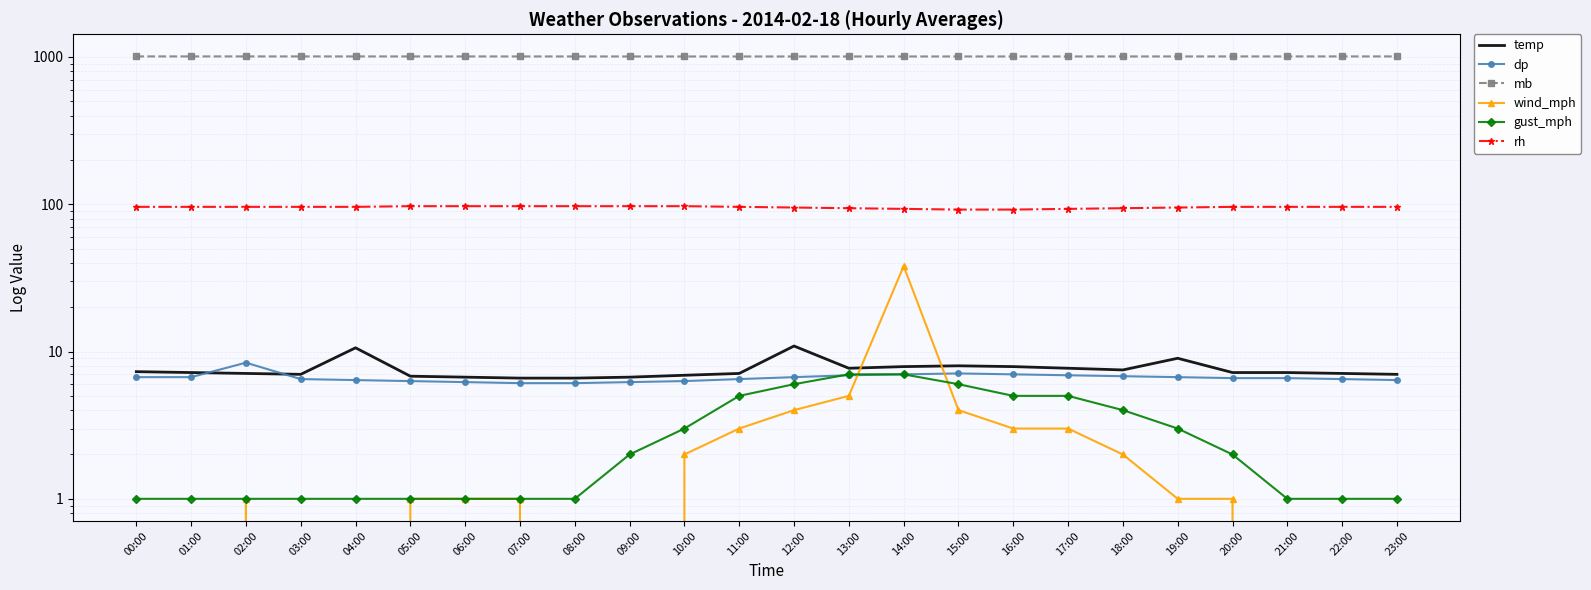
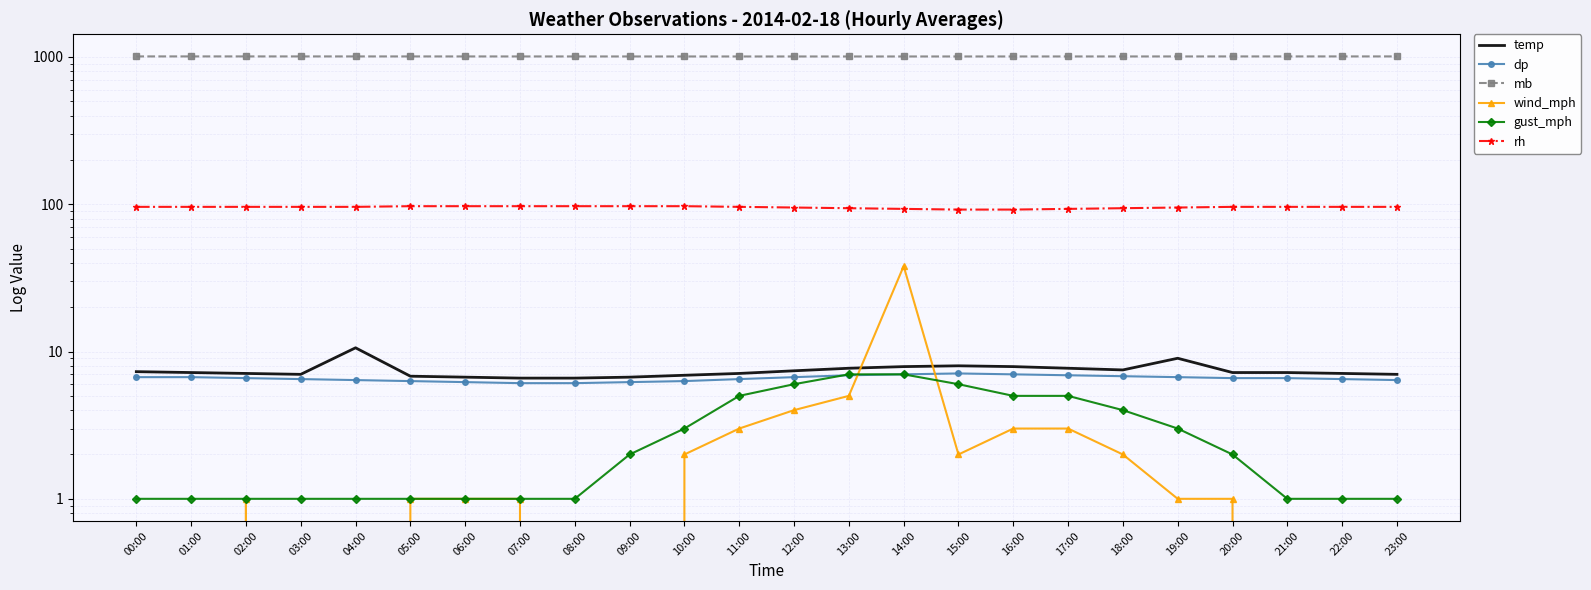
  {
    "temp": {
      "00:00": 7,
      "01:00": 7,
      "02:00": 7,
      "03:00": 7,
      "04:00": 11,
      "05:00": 7,
      "06:00": 7,
      "07:00": 7,
      "08:00": 7,
      "09:00": 7,
      "10:00": 7,
      "11:00": 7,
-     "12:00": 11,
+     "12:00": 7,
      "13:00": 8,
      "14:00": 8,
      "15:00": 8,
      "16:00": 8,
      "17:00": 8,
      "18:00": 8,
      "19:00": 9,
      "20:00": 7,
      "21:00": 7,
      "22:00": 7,
      "23:00": 7
    },
    "dp": {
      "00:00": 7,
      "01:00": 7,
-     "02:00": 8,
+     "02:00": 7,
      "03:00": 7,
      "04:00": 6,
      "05:00": 6.3,
      "06:00": 6,
      "07:00": 6,
      "08:00": 6,
      "09:00": 6,
      "10:00": 6.3,
      "11:00": 7,
      "12:00": 7,
      "15:00": 7,
      "16:00": 7,
      "17:00": 7,
      "18:00": 7,
      "19:00": 7,
      "20:00": 7,
      "21:00": 7,
      "22:00": 7,
      "23:00": 6
    },
    "mb": {
      "00:00": 1000,
      "01:00": 1000,
      "02:00": 1000,
      "03:00": 1000,
      "04:00": 1000,
      "05:00": 1000,
      "06:00": 1000,
      "07:00": 1000,
      "08:00": 1000,
      "09:00": 1000,
      "10:00": 1000,
      "11:00": 1000,
      "12:00": 1000,
      "13:00": 1000,
      "14:00": 1000,
      "15:00": 1000,
      "16:00": 1000,
      "17:00": 1000,
      "18:00": 1000,
      "19:00": 1000,
      "20:00": 1000,
      "21:00": 1000,
      "22:00": 1000,
      "23:00": 1000
    },
    "wind_mph": {
      "10:00": 2,
      "11:00": 3,
      "12:00": 4,
      "13:00": 5,
      "14:00": 38,
-     "15:00": 4,
+     "15:00": 2,
      "16:00": 3,
      "17:00": 3,
      "18:00": 2,
      "19:00": 1,
      "20:00": 1
    },
    "gust_mph": {
      "00:00": 1,
      "01:00": 1,
      "03:00": 1,
      "04:00": 1,
      "08:00": 1,
      "09:00": 2,
      "10:00": 3,
      "11:00": 5,
      "12:00": 6,
      "15:00": 6,
      "16:00": 5,
      "17:00": 5,
      "18:00": 4,
      "19:00": 3,
      "20:00": 2,
      "21:00": 1,
      "22:00": 1,
      "23:00": 1
    },
    "rh": {
      "00:00": 100,
      "01:00": 100,
      "02:00": 100,
      "03:00": 100,
      "04:00": 100,
      "05:00": 100,
      "06:00": 100,
      "07:00": 100,
      "08:00": 100,
      "09:00": 100,
      "10:00": 100,
      "11:00": 100,
      "12:00": 100,
      "13:00": 90,
      "14:00": 90,
      "15:00": 90,
      "16:00": 90,
      "17:00": 90,
      "18:00": 90,
      "19:00": 100,
      "20:00": 100,
      "21:00": 100,
      "22:00": 100,
      "23:00": 100
    }
  }
